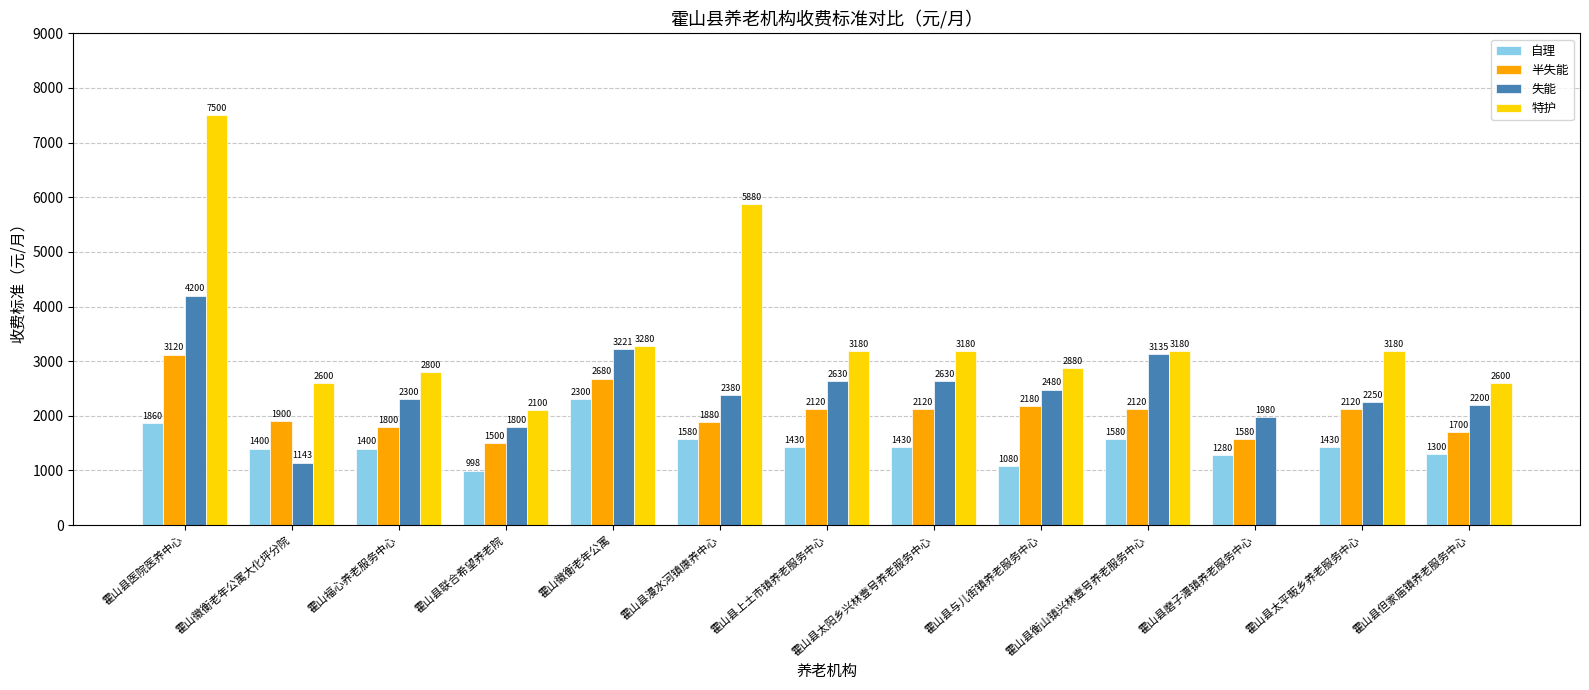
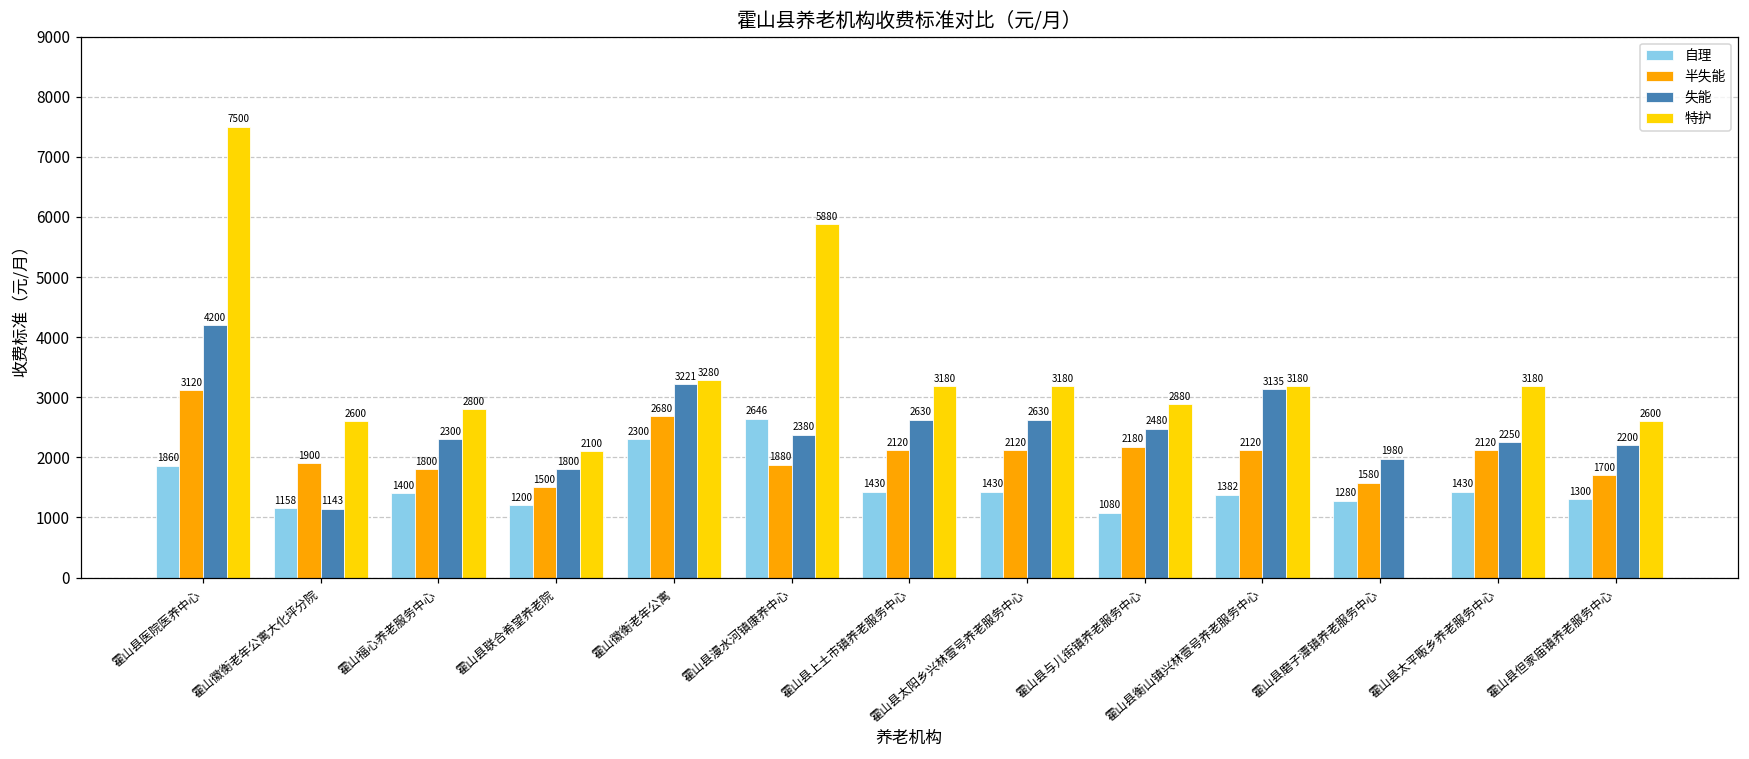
  {
    "自理": {
      "霍山县医院医养中心": 1860,
-     "霍山徽衡老年公寓大化坪分院": 1400,
+     "霍山徽衡老年公寓大化坪分院": 1158,
      "霍山福心养老服务中心": 1400,
-     "霍山县联合希望养老院": 998,
+     "霍山县联合希望养老院": 1200,
      "霍山徽衡老年公寓": 2300,
-     "霍山县漫水河镇康养中心": 1580,
+     "霍山县漫水河镇康养中心": 2646,
      "霍山县上土市镇养老服务中心": 1430,
      "霍山县太阳乡兴林壹号养老服务中心": 1430,
      "霍山县与儿街镇养老服务中心": 1080,
-     "霍山县衡山镇兴林壹号养老服务中心": 1580,
+     "霍山县衡山镇兴林壹号养老服务中心": 1382,
      "霍山县磨子潭镇养老服务中心": 1280,
      "霍山县太平畈乡养老服务中心": 1430,
      "霍山县但家庙镇养老服务中心": 1300
    },
    "失能": {
      "霍山县医院医养中心": 4200,
      "霍山徽衡老年公寓大化坪分院": 1143,
      "霍山福心养老服务中心": 2300,
      "霍山县联合希望养老院": 1800,
      "霍山徽衡老年公寓": 3221,
      "霍山县漫水河镇康养中心": 2380,
      "霍山县上土市镇养老服务中心": 2630,
      "霍山县太阳乡兴林壹号养老服务中心": 2630,
      "霍山县与儿街镇养老服务中心": 2480,
      "霍山县衡山镇兴林壹号养老服务中心": 3135,
      "霍山县磨子潭镇养老服务中心": 1980,
      "霍山县太平畈乡养老服务中心": 2250,
      "霍山县但家庙镇养老服务中心": 2200
    }
  }
